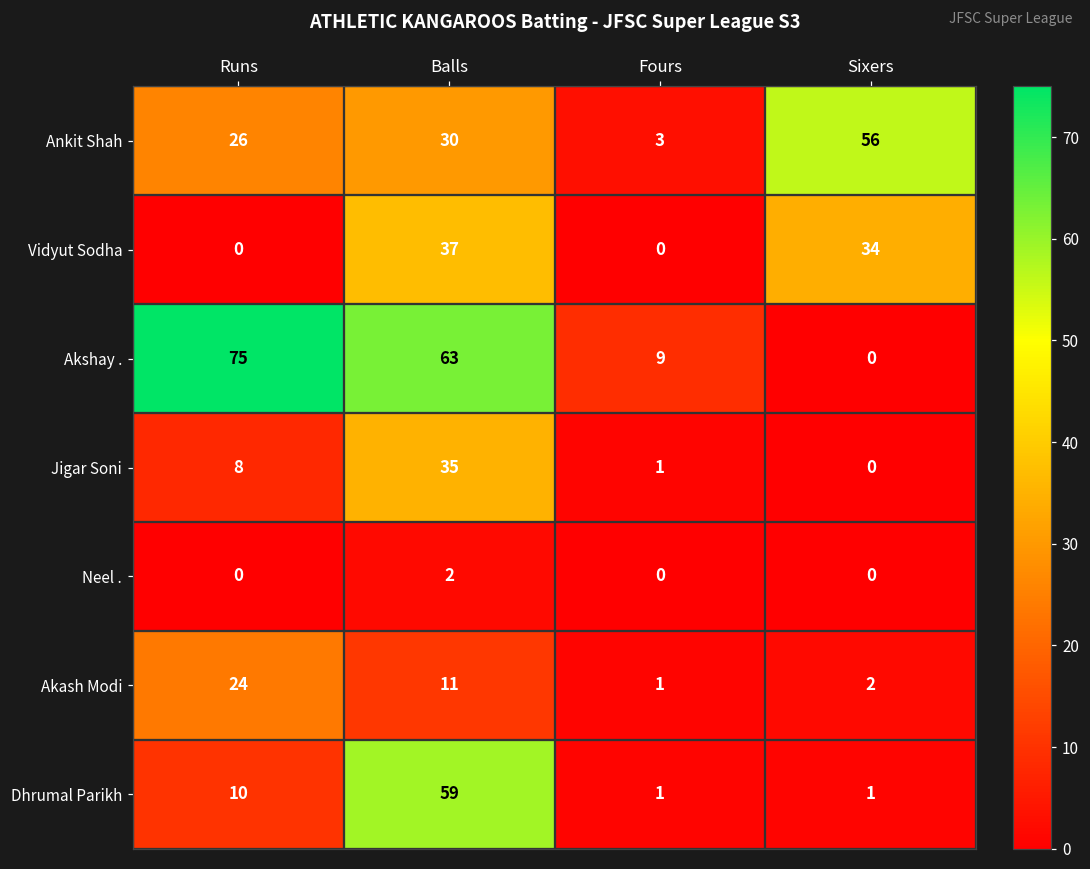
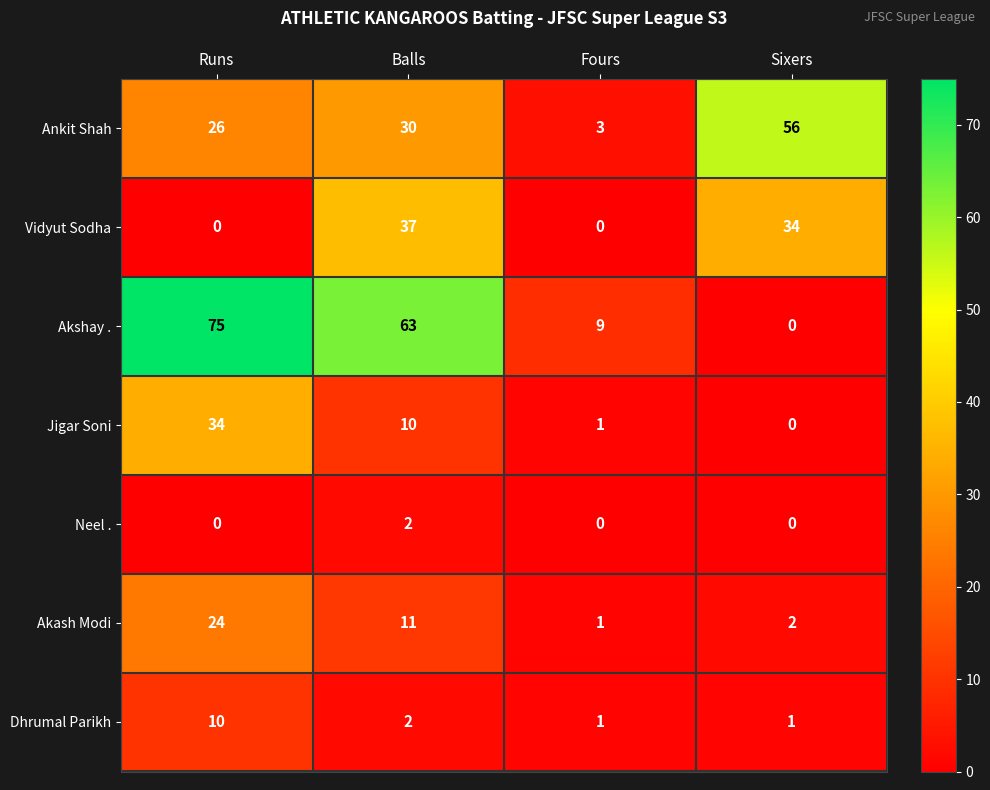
  {
    "Ankit Shah": {
      "Runs": 26,
      "Balls": 30,
      "Fours": 3,
      "Sixers": 56
    },
    "Vidyut Sodha": {
      "Runs": 0,
      "Balls": 37,
      "Fours": 0,
      "Sixers": 34
    },
    "Akshay .": {
      "Runs": 75,
      "Balls": 63,
      "Fours": 9,
      "Sixers": 0
    },
    "Jigar Soni": {
-     "Runs": 8,
-     "Balls": 35,
+     "Runs": 34,
+     "Balls": 10,
      "Fours": 1,
      "Sixers": 0
    },
    "Neel .": {
      "Runs": 0,
      "Balls": 2,
      "Fours": 0,
      "Sixers": 0
    },
    "Akash Modi": {
      "Runs": 24,
      "Balls": 11,
      "Fours": 1,
      "Sixers": 2
    },
    "Dhrumal Parikh": {
      "Runs": 10,
-     "Balls": 59,
+     "Balls": 2,
      "Fours": 1,
      "Sixers": 1
    }
  }
